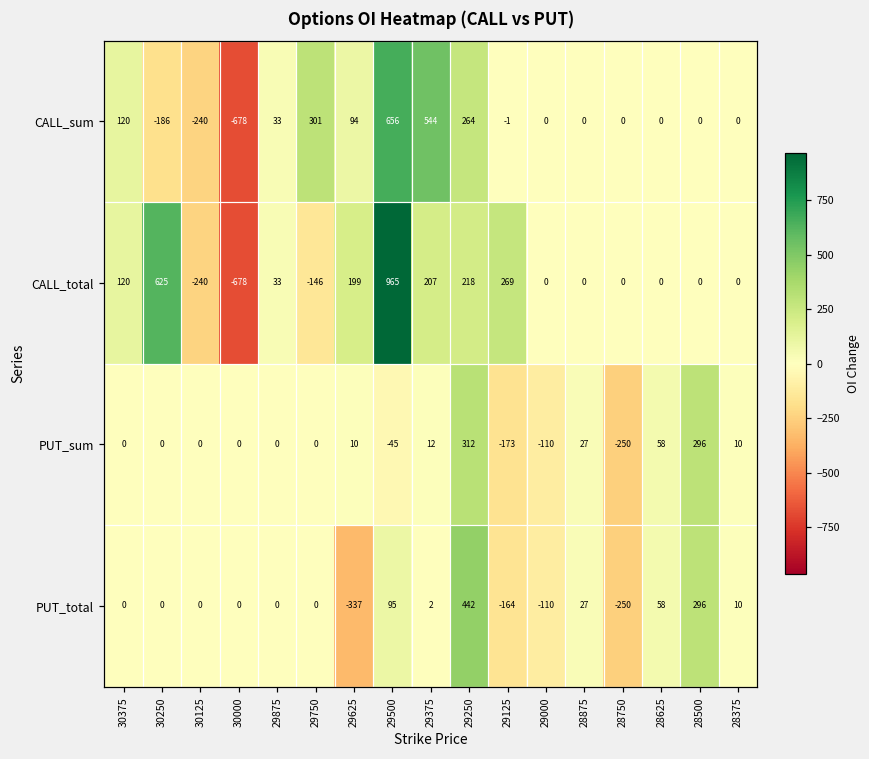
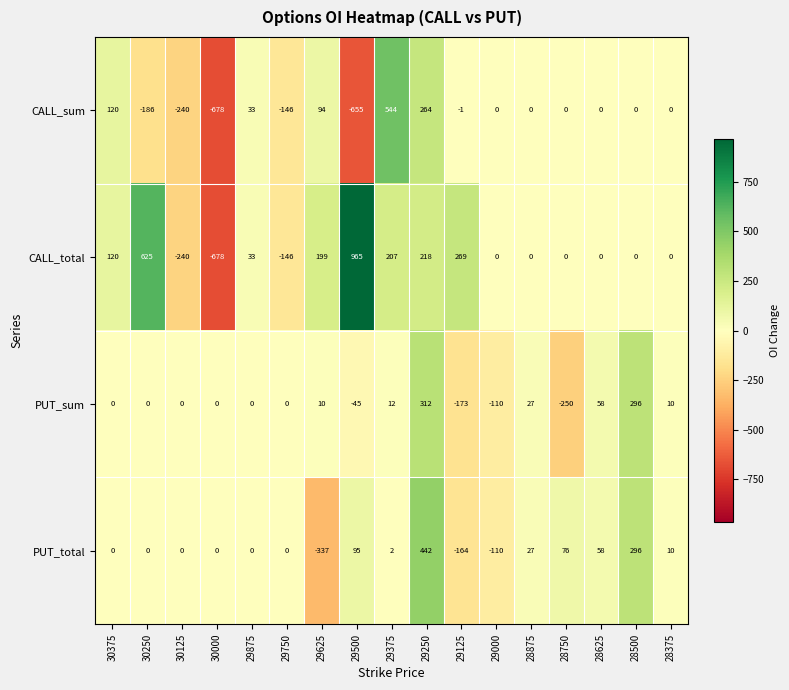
  {
    "CALL_sum": {
      "30375": 120,
      "30250": -186,
      "30125": -240,
      "30000": -678,
      "29875": 33,
-     "29750": 301,
+     "29750": -146,
      "29625": 94,
-     "29500": 656,
+     "29500": -655,
      "29375": 544,
      "29250": 264,
      "29125": -1,
      "29000": 0,
      "28875": 0,
      "28750": 0,
      "28625": 0,
      "28500": 0,
      "28375": 0
    },
    "CALL_total": {
      "30375": 120,
      "30250": 625,
      "30125": -240,
      "30000": -678,
      "29875": 33,
      "29750": -146,
      "29625": 199,
      "29500": 965,
      "29375": 207,
      "29250": 218,
      "29125": 269,
      "29000": 0,
      "28875": 0,
      "28750": 0,
      "28625": 0,
      "28500": 0,
      "28375": 0
    },
    "PUT_sum": {
      "30375": 0,
      "30250": 0,
      "30125": 0,
      "30000": 0,
      "29875": 0,
      "29750": 0,
      "29625": 10,
      "29500": -45,
      "29375": 12,
      "29250": 312,
      "29125": -173,
      "29000": -110,
      "28875": 27,
      "28750": -250,
      "28625": 58,
      "28500": 296,
      "28375": 10
    },
    "PUT_total": {
      "30375": 0,
      "30250": 0,
      "30125": 0,
      "30000": 0,
      "29875": 0,
      "29750": 0,
      "29625": -337,
      "29500": 95,
      "29375": 2,
      "29250": 442,
      "29125": -164,
      "29000": -110,
      "28875": 27,
-     "28750": -250,
+     "28750": 76,
      "28625": 58,
      "28500": 296,
      "28375": 10
    }
  }
